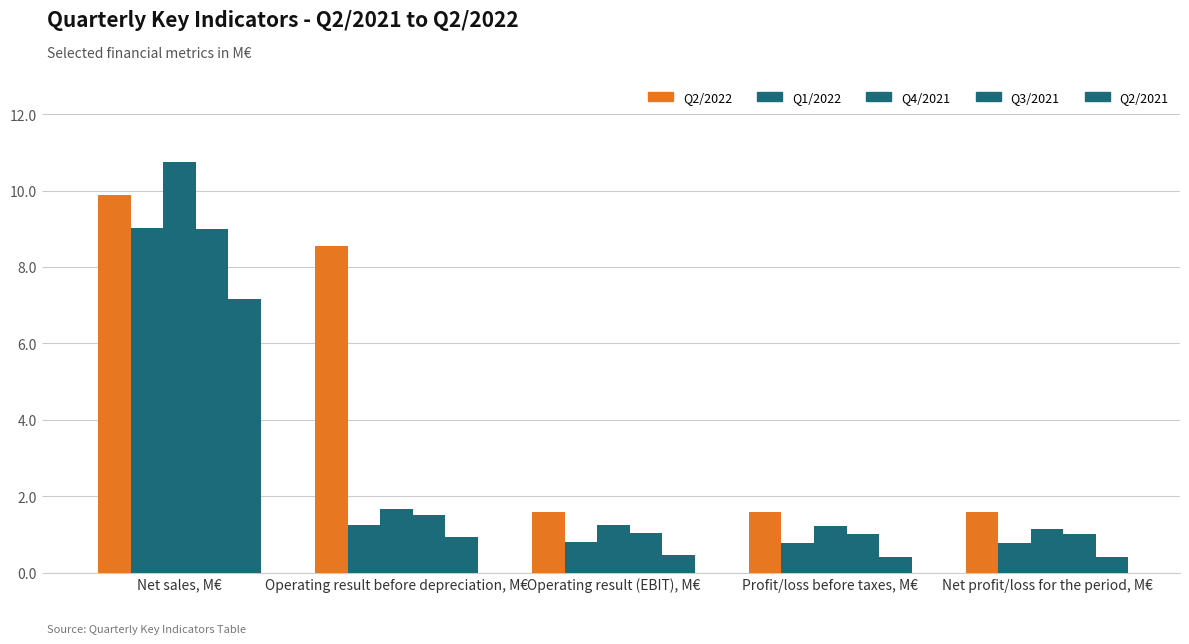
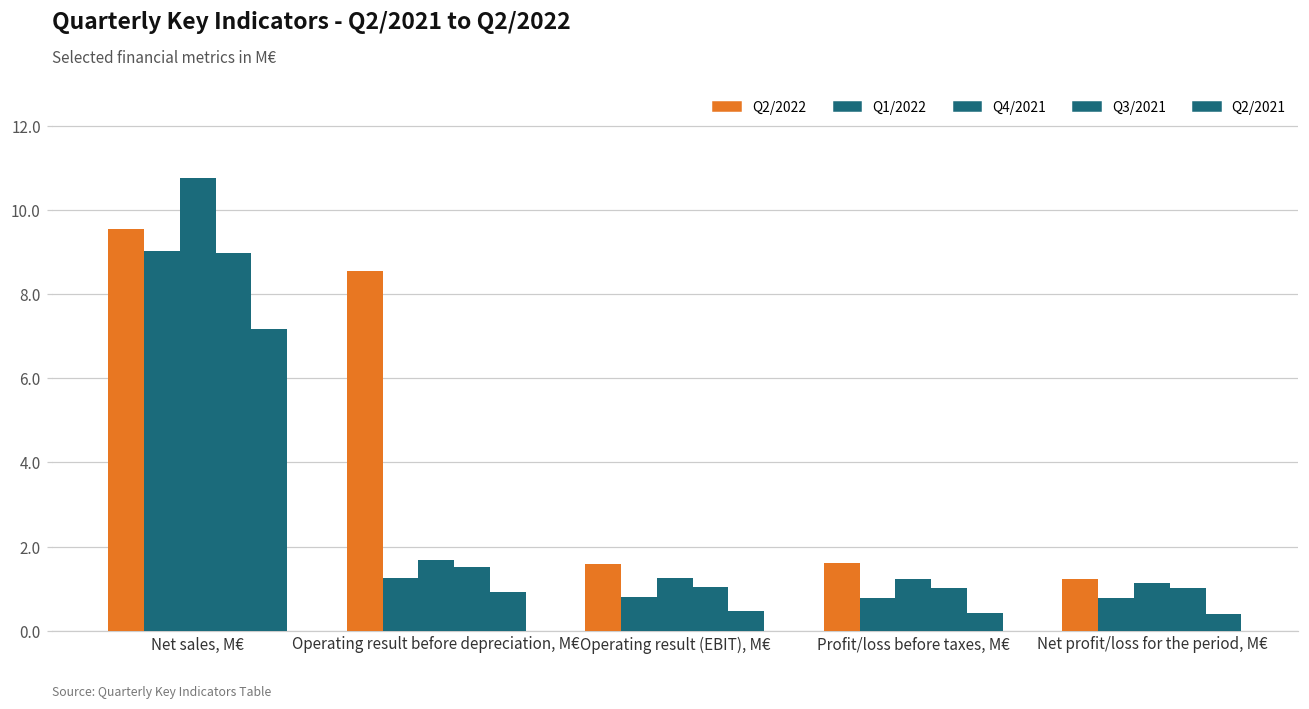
  {
    "Q2/2022": {
-     "Net sales, M€": 9.9,
+     "Net sales, M€": 9.6,
      "Operating result before depreciation, M€": 8.5,
      "Operating result (EBIT), M€": 1.6,
      "Profit/loss before taxes, M€": 1.6,
-     "Net profit/loss for the period, M€": 1.6
+     "Net profit/loss for the period, M€": 1.2
    }
  }
